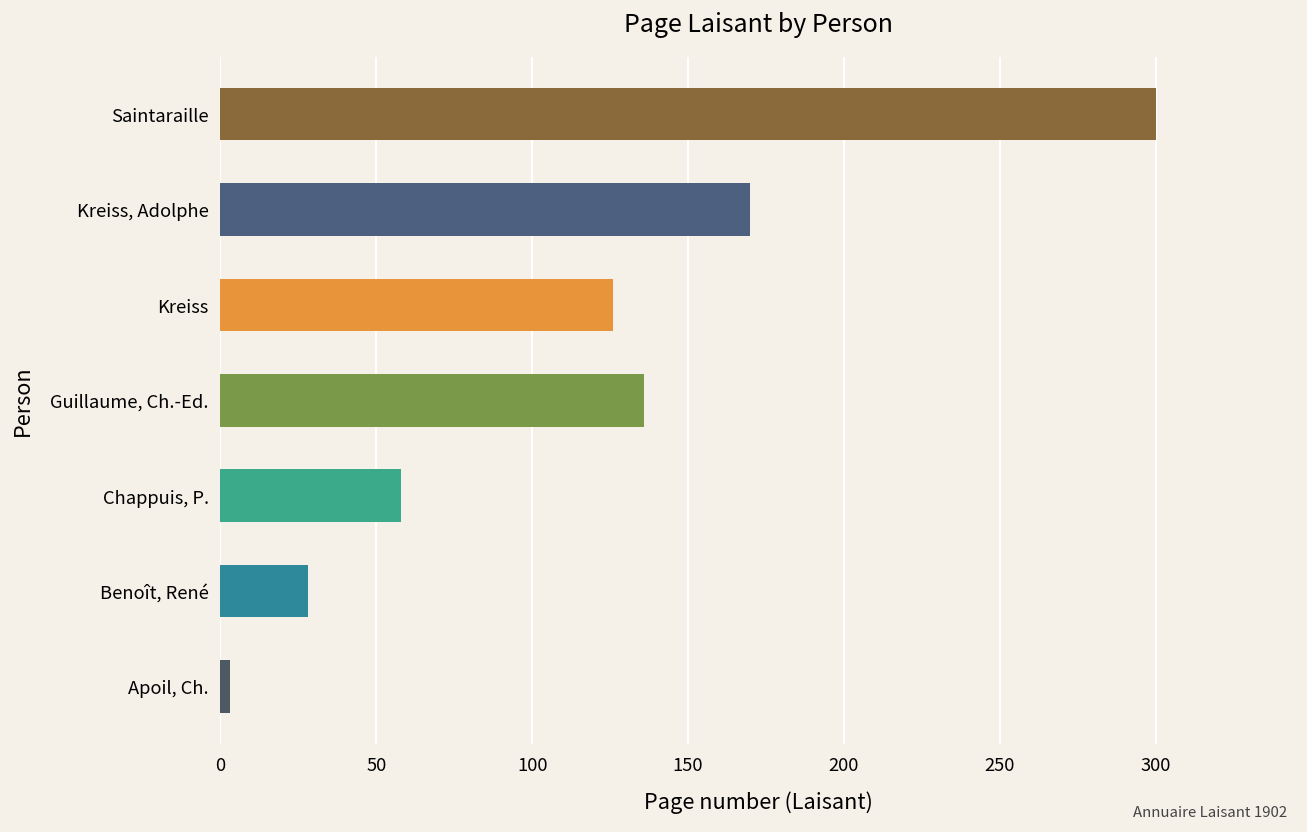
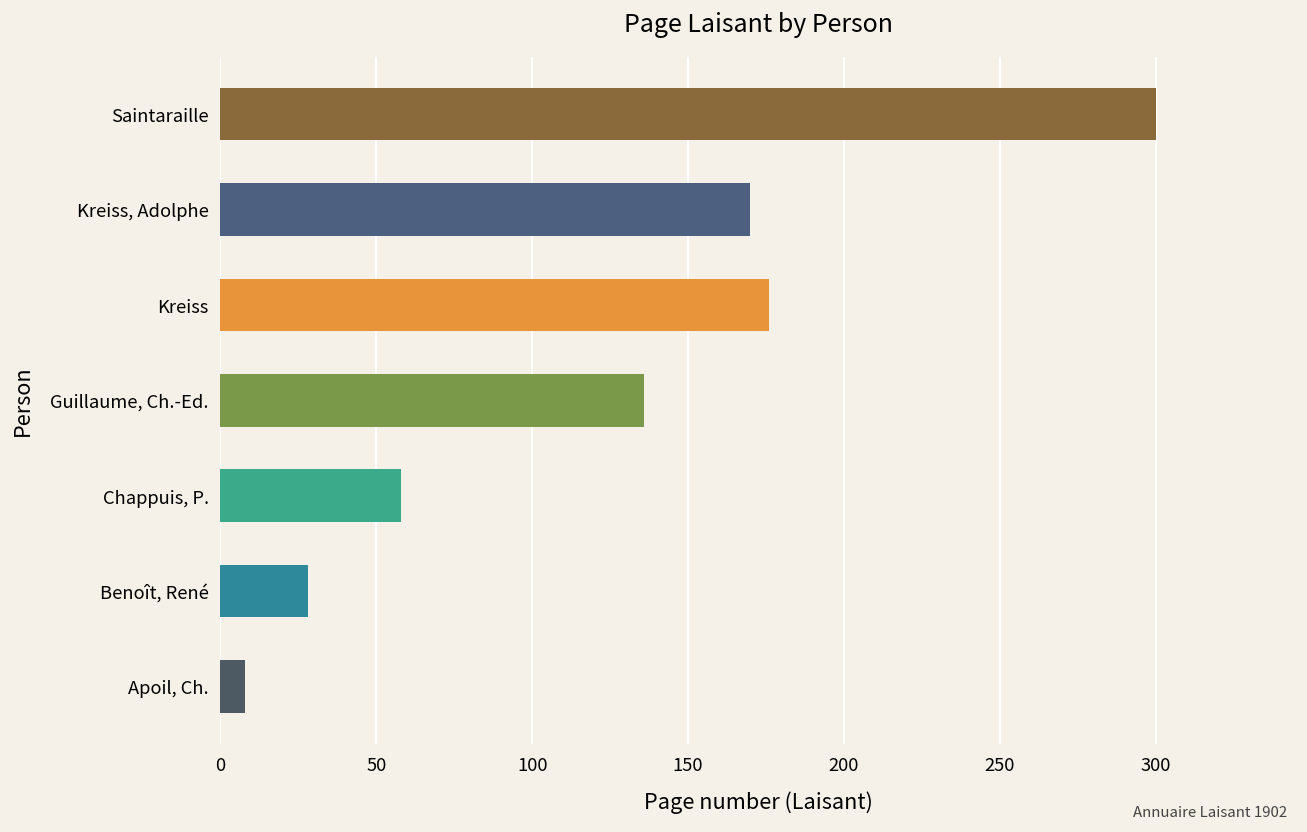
  {
    "Saintaraille": 300,
    "Kreiss, Adolphe": 170,
-   "Kreiss": 126,
+   "Kreiss": 176,
    "Guillaume, Ch.-Ed.": 136,
    "Chappuis, P.": 58,
    "Benoît, René": 28,
-   "Apoil, Ch.": 3
+   "Apoil, Ch.": 8
  }
